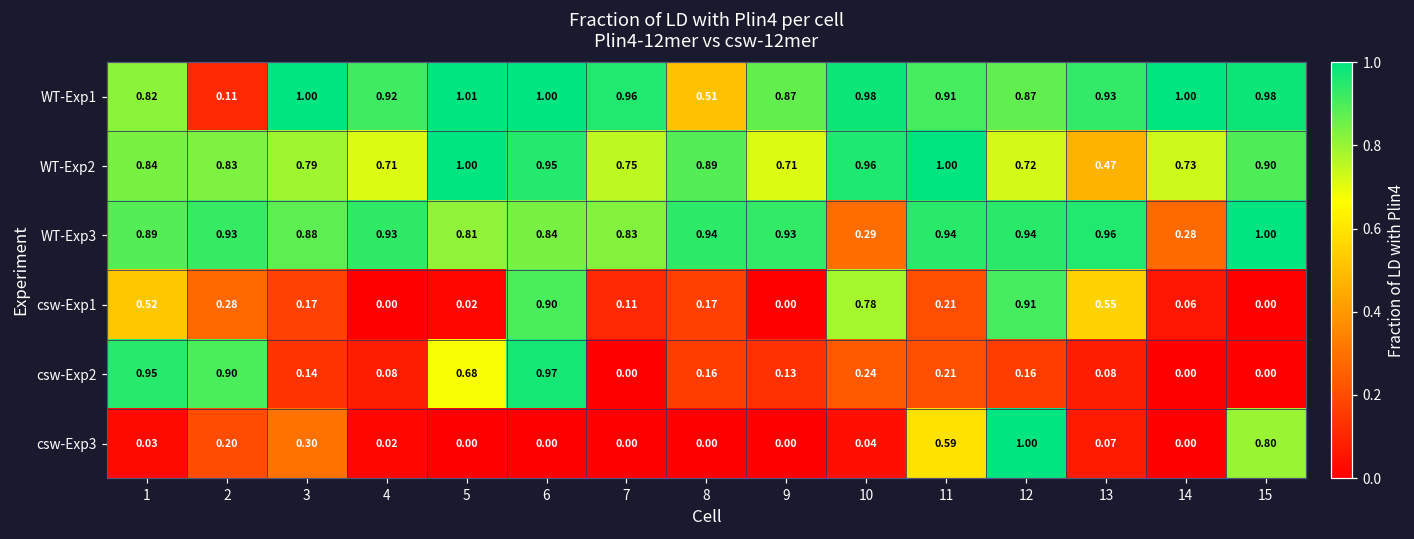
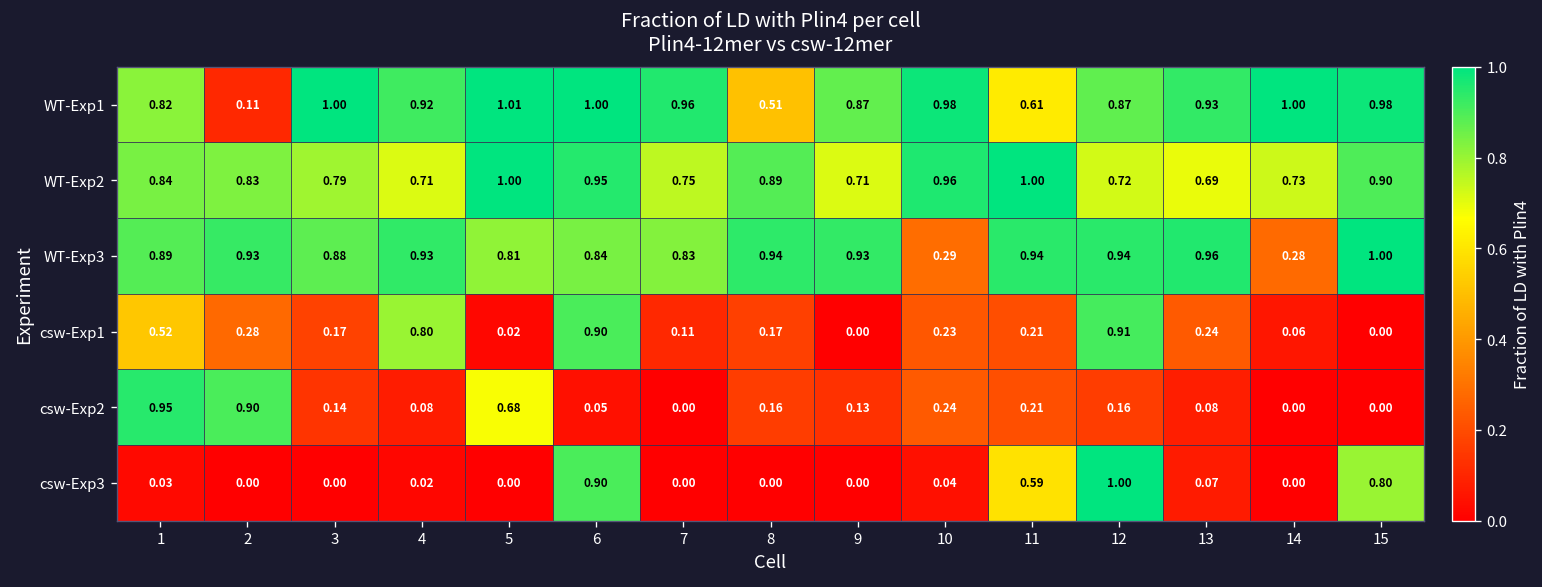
  {
    "WT-Exp1": {
      "1": 0.82,
      "2": 0.11,
      "3": 1.00,
      "4": 0.92,
      "5": 1.01,
      "6": 1.00,
      "7": 0.96,
      "8": 0.51,
      "9": 0.87,
      "10": 0.98,
-     "11": 0.91,
+     "11": 0.61,
      "12": 0.87,
      "13": 0.93,
      "14": 1.00,
      "15": 0.98
    },
    "WT-Exp2": {
      "1": 0.84,
      "2": 0.83,
      "3": 0.79,
      "4": 0.71,
      "5": 1.00,
      "6": 0.95,
      "7": 0.75,
      "8": 0.89,
      "9": 0.71,
      "10": 0.96,
      "11": 1.00,
      "12": 0.72,
-     "13": 0.47,
+     "13": 0.69,
      "14": 0.73,
      "15": 0.90
    },
    "WT-Exp3": {
      "1": 0.89,
      "2": 0.93,
      "3": 0.88,
      "4": 0.93,
      "5": 0.81,
      "6": 0.84,
      "7": 0.83,
      "8": 0.94,
      "9": 0.93,
      "10": 0.29,
      "11": 0.94,
      "12": 0.94,
      "13": 0.96,
      "14": 0.28,
      "15": 1.00
    },
    "csw-Exp1": {
      "1": 0.52,
      "2": 0.28,
      "3": 0.17,
-     "4": 0.00,
+     "4": 0.80,
      "5": 0.02,
      "6": 0.90,
      "7": 0.11,
      "8": 0.17,
      "9": 0.00,
-     "10": 0.78,
+     "10": 0.23,
      "11": 0.21,
      "12": 0.91,
-     "13": 0.55,
+     "13": 0.24,
      "14": 0.06,
      "15": 0.00
    },
    "csw-Exp2": {
      "1": 0.95,
      "2": 0.90,
      "3": 0.14,
      "4": 0.08,
      "5": 0.68,
-     "6": 0.97,
+     "6": 0.05,
      "7": 0.00,
      "8": 0.16,
      "9": 0.13,
      "10": 0.24,
      "11": 0.21,
      "12": 0.16,
      "13": 0.08,
      "14": 0.00,
      "15": 0.00
    },
    "csw-Exp3": {
      "1": 0.03,
-     "2": 0.20,
-     "3": 0.30,
+     "2": 0.00,
+     "3": 0.00,
      "4": 0.02,
      "5": 0.00,
-     "6": 0.00,
+     "6": 0.90,
      "7": 0.00,
      "8": 0.00,
      "9": 0.00,
      "10": 0.04,
      "11": 0.59,
      "12": 1.00,
      "13": 0.07,
      "14": 0.00,
      "15": 0.80
    }
  }
